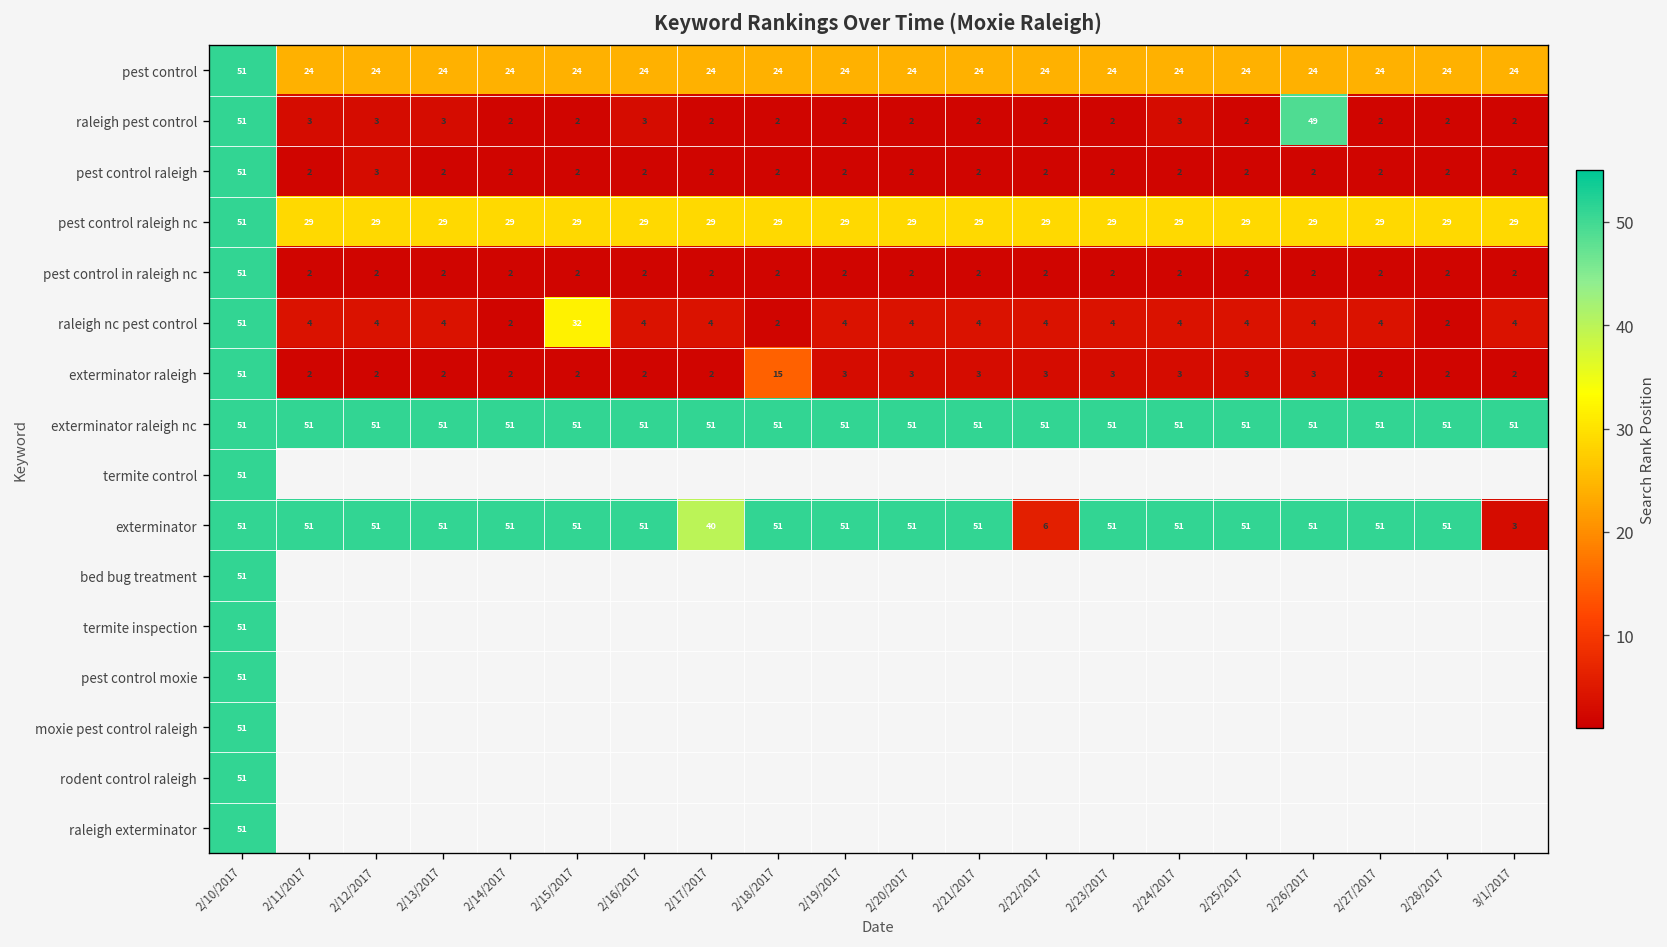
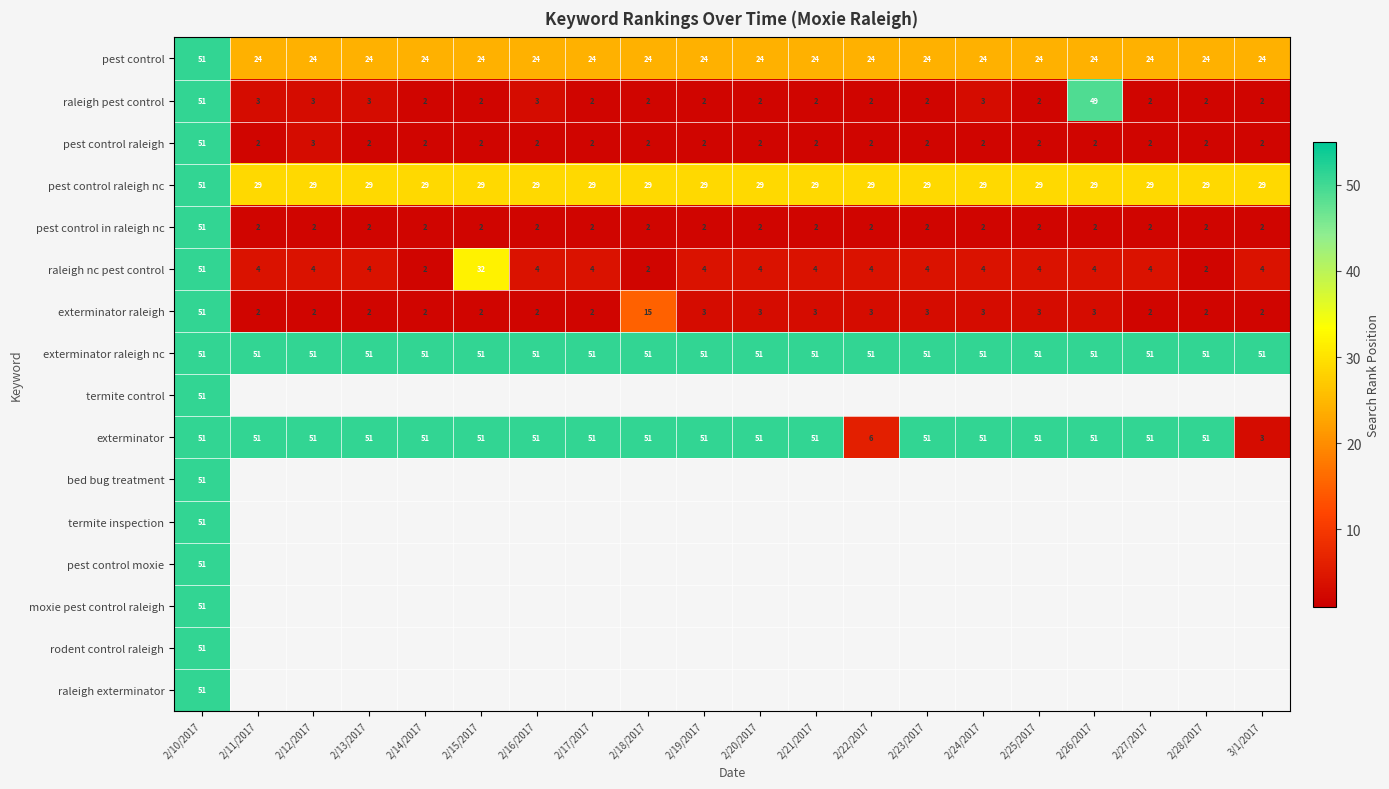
  {
    "pest control": {
      "2/10/2017": 51,
      "2/11/2017": 24,
      "2/12/2017": 24,
      "2/13/2017": 24,
      "2/14/2017": 24,
      "2/15/2017": 24,
      "2/16/2017": 24,
      "2/17/2017": 24,
      "2/18/2017": 24,
      "2/19/2017": 24,
      "2/20/2017": 24,
      "2/21/2017": 24,
      "2/22/2017": 24,
      "2/23/2017": 24,
      "2/24/2017": 24,
      "2/25/2017": 24,
      "2/26/2017": 24,
      "2/27/2017": 24,
      "2/28/2017": 24,
      "3/1/2017": 24
    },
    "raleigh pest control": {
      "2/10/2017": 51,
      "2/11/2017": 3,
      "2/12/2017": 3,
      "2/13/2017": 3,
      "2/14/2017": 2,
      "2/15/2017": 2,
      "2/16/2017": 3,
      "2/17/2017": 2,
      "2/18/2017": 2,
      "2/19/2017": 2,
      "2/20/2017": 2,
      "2/21/2017": 2,
      "2/22/2017": 2,
      "2/23/2017": 2,
      "2/24/2017": 3,
      "2/25/2017": 2,
      "2/26/2017": 49,
      "2/27/2017": 2,
      "2/28/2017": 2,
      "3/1/2017": 2
    },
    "pest control raleigh": {
      "2/10/2017": 51,
      "2/11/2017": 2,
      "2/12/2017": 3,
      "2/13/2017": 2,
      "2/14/2017": 2,
      "2/15/2017": 2,
      "2/16/2017": 2,
      "2/17/2017": 2,
      "2/18/2017": 2,
      "2/19/2017": 2,
      "2/20/2017": 2,
      "2/21/2017": 2,
      "2/22/2017": 2,
      "2/23/2017": 2,
      "2/24/2017": 2,
      "2/25/2017": 2,
      "2/26/2017": 2,
      "2/27/2017": 2,
      "2/28/2017": 2,
      "3/1/2017": 2
    },
    "pest control raleigh nc": {
      "2/10/2017": 51,
      "2/11/2017": 29,
      "2/12/2017": 29,
      "2/13/2017": 29,
      "2/14/2017": 29,
      "2/15/2017": 29,
      "2/16/2017": 29,
      "2/17/2017": 29,
      "2/18/2017": 29,
      "2/19/2017": 29,
      "2/20/2017": 29,
      "2/21/2017": 29,
      "2/22/2017": 29,
      "2/23/2017": 29,
      "2/24/2017": 29,
      "2/25/2017": 29,
      "2/26/2017": 29,
      "2/27/2017": 29,
      "2/28/2017": 29,
      "3/1/2017": 29
    },
    "pest control in raleigh nc": {
      "2/10/2017": 51,
      "2/11/2017": 2,
      "2/12/2017": 2,
      "2/13/2017": 2,
      "2/14/2017": 2,
      "2/15/2017": 2,
      "2/16/2017": 2,
      "2/17/2017": 2,
      "2/18/2017": 2,
      "2/19/2017": 2,
      "2/20/2017": 2,
      "2/21/2017": 2,
      "2/22/2017": 2,
      "2/23/2017": 2,
      "2/24/2017": 2,
      "2/25/2017": 2,
      "2/26/2017": 2,
      "2/27/2017": 2,
      "2/28/2017": 2,
      "3/1/2017": 2
    },
    "raleigh nc pest control": {
      "2/10/2017": 51,
      "2/11/2017": 4,
      "2/12/2017": 4,
      "2/13/2017": 4,
      "2/14/2017": 2,
      "2/15/2017": 32,
      "2/16/2017": 4,
      "2/17/2017": 4,
      "2/18/2017": 2,
      "2/19/2017": 4,
      "2/20/2017": 4,
      "2/21/2017": 4,
      "2/22/2017": 4,
      "2/23/2017": 4,
      "2/24/2017": 4,
      "2/25/2017": 4,
      "2/26/2017": 4,
      "2/27/2017": 4,
      "2/28/2017": 2,
      "3/1/2017": 4
    },
    "exterminator raleigh": {
      "2/10/2017": 51,
      "2/11/2017": 2,
      "2/12/2017": 2,
      "2/13/2017": 2,
      "2/14/2017": 2,
      "2/15/2017": 2,
      "2/16/2017": 2,
      "2/17/2017": 2,
      "2/18/2017": 15,
      "2/19/2017": 3,
      "2/20/2017": 3,
      "2/21/2017": 3,
      "2/22/2017": 3,
      "2/23/2017": 3,
      "2/24/2017": 3,
      "2/25/2017": 3,
      "2/26/2017": 3,
      "2/27/2017": 2,
      "2/28/2017": 2,
      "3/1/2017": 2
    },
    "exterminator raleigh nc": {
      "2/10/2017": 51,
      "2/11/2017": 51,
      "2/12/2017": 51,
      "2/13/2017": 51,
      "2/14/2017": 51,
      "2/15/2017": 51,
      "2/16/2017": 51,
      "2/17/2017": 51,
      "2/18/2017": 51,
      "2/19/2017": 51,
      "2/20/2017": 51,
      "2/21/2017": 51,
      "2/22/2017": 51,
      "2/23/2017": 51,
      "2/24/2017": 51,
      "2/25/2017": 51,
      "2/26/2017": 51,
      "2/27/2017": 51,
      "2/28/2017": 51,
      "3/1/2017": 51
    },
    "termite control": {
      "2/10/2017": 51
    },
    "exterminator": {
      "2/10/2017": 51,
      "2/11/2017": 51,
      "2/12/2017": 51,
      "2/13/2017": 51,
      "2/14/2017": 51,
      "2/15/2017": 51,
      "2/16/2017": 51,
-     "2/17/2017": 40,
+     "2/17/2017": 51,
      "2/18/2017": 51,
      "2/19/2017": 51,
      "2/20/2017": 51,
      "2/21/2017": 51,
      "2/22/2017": 6,
      "2/23/2017": 51,
      "2/24/2017": 51,
      "2/25/2017": 51,
      "2/26/2017": 51,
      "2/27/2017": 51,
      "2/28/2017": 51,
      "3/1/2017": 3
    },
    "bed bug treatment": {
      "2/10/2017": 51
    },
    "termite inspection": {
      "2/10/2017": 51
    },
    "pest control moxie": {
      "2/10/2017": 51
    },
    "moxie pest control raleigh": {
      "2/10/2017": 51
    },
    "rodent control raleigh": {
      "2/10/2017": 51
    },
    "raleigh exterminator": {
      "2/10/2017": 51
    }
  }
